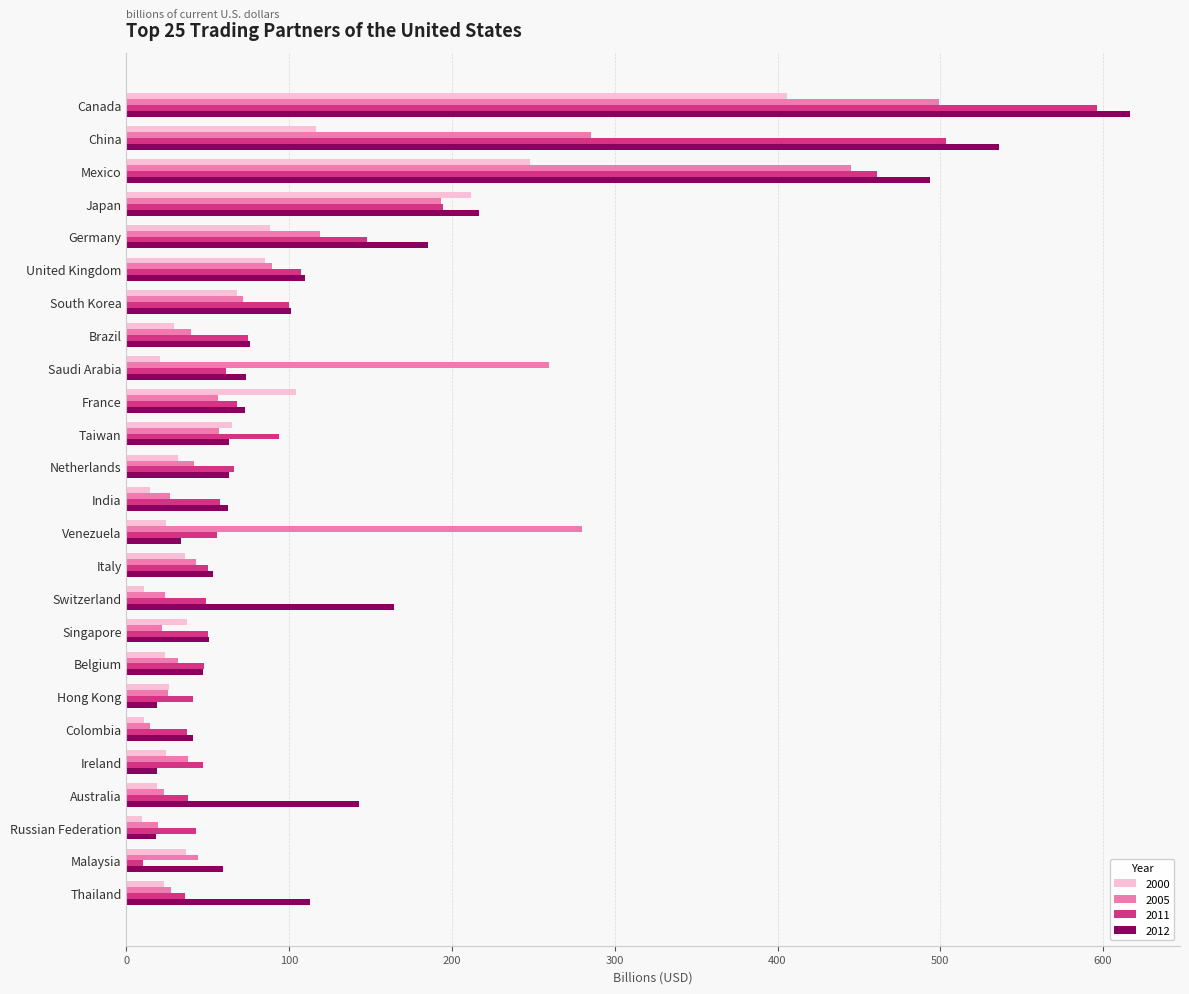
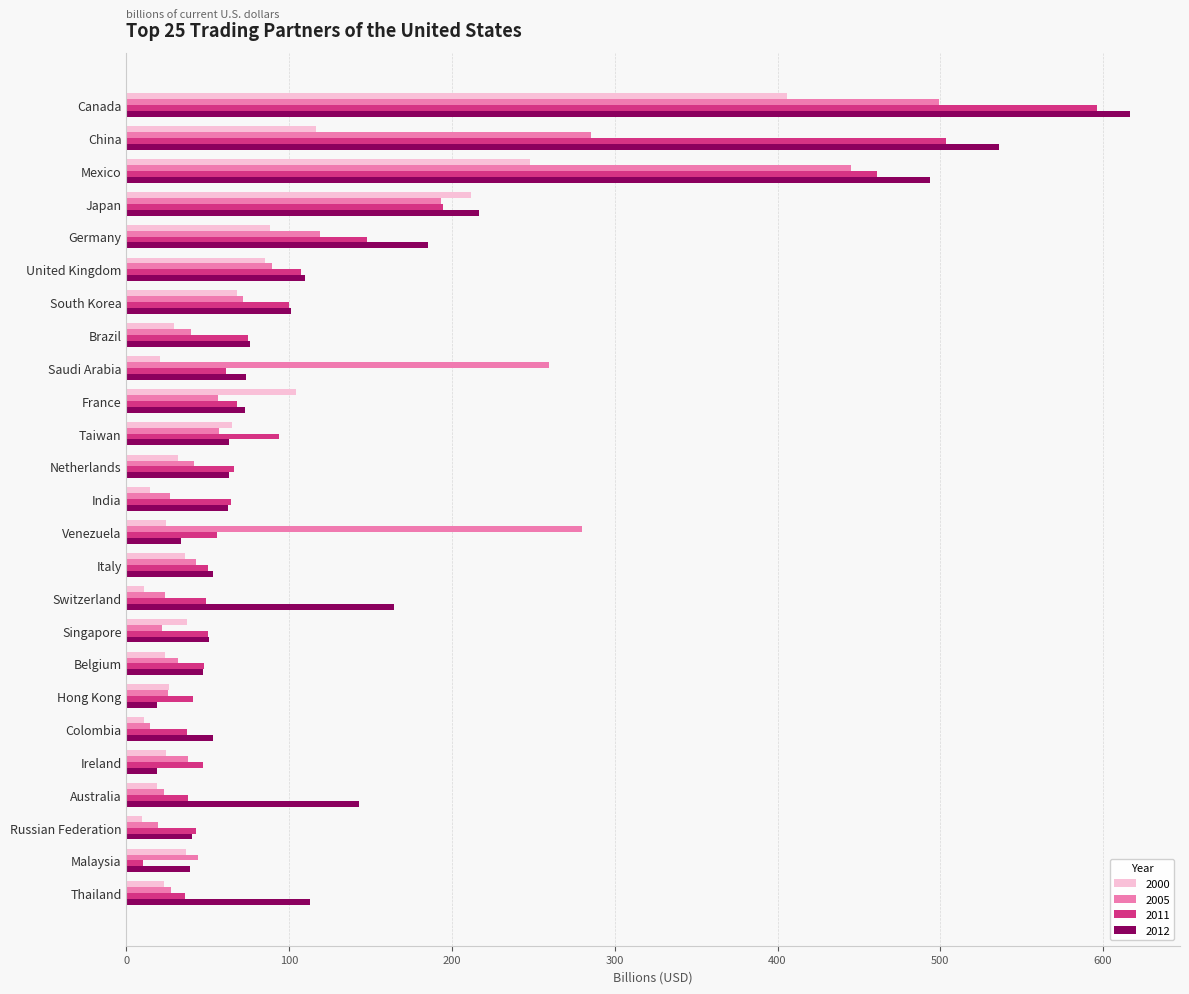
  {
    "2000": {
      "Canada": 406,
      "China": 116,
      "Mexico": 248,
      "Japan": 212,
      "Germany": 88,
      "United Kingdom": 85,
      "South Korea": 68,
      "Brazil": 29,
      "Saudi Arabia": 20,
      "France": 104,
      "Taiwan": 65,
      "Netherlands": 32,
      "India": 14,
      "Venezuela": 24,
      "Italy": 36,
      "Switzerland": 11,
      "Singapore": 37,
      "Belgium": 24,
      "Hong Kong": 26,
      "Colombia": 11,
      "Ireland": 24,
      "Australia": 19,
      "Russian Federation": 10,
      "Malaysia": 37,
      "Thailand": 23
    },
    "2005": {
      "Canada": 499,
      "China": 285,
      "Mexico": 445,
      "Japan": 194,
      "Germany": 119,
      "United Kingdom": 90,
      "South Korea": 71,
      "Brazil": 40,
      "Saudi Arabia": 259,
      "France": 56,
      "Taiwan": 57,
      "Netherlands": 41,
      "India": 27,
      "Venezuela": 280,
      "Italy": 43,
      "Switzerland": 24,
      "Singapore": 22,
      "Belgium": 32,
      "Hong Kong": 25,
      "Colombia": 14,
      "Ireland": 38,
      "Australia": 23,
      "Russian Federation": 19,
      "Malaysia": 44,
      "Thailand": 27
    },
    "2011": {
      "Canada": 596,
      "China": 503,
      "Mexico": 461,
      "Japan": 195,
      "Germany": 148,
      "United Kingdom": 107,
      "South Korea": 100,
      "Brazil": 75,
      "Saudi Arabia": 61,
      "France": 68,
      "Taiwan": 94,
      "Netherlands": 66,
-     "India": 58,
+     "India": 64,
      "Venezuela": 56,
      "Italy": 50,
      "Switzerland": 49,
      "Singapore": 50,
      "Belgium": 47,
      "Hong Kong": 41,
      "Colombia": 37,
      "Ireland": 47,
      "Australia": 38,
      "Russian Federation": 43,
      "Malaysia": 10,
      "Thailand": 36
    },
    "2012": {
      "Canada": 616,
      "China": 536,
      "Mexico": 494,
      "Japan": 216,
      "Germany": 185,
      "United Kingdom": 110,
      "South Korea": 101,
      "Brazil": 76,
      "Saudi Arabia": 74,
      "France": 73,
      "Taiwan": 63,
      "Netherlands": 63,
      "India": 63,
      "Venezuela": 33,
      "Italy": 53,
      "Switzerland": 164,
      "Singapore": 51,
      "Belgium": 47,
      "Hong Kong": 19,
-     "Colombia": 41,
+     "Colombia": 53,
      "Ireland": 19,
      "Australia": 143,
-     "Russian Federation": 18,
-     "Malaysia": 59,
+     "Russian Federation": 40,
+     "Malaysia": 39,
      "Thailand": 113
    }
  }
